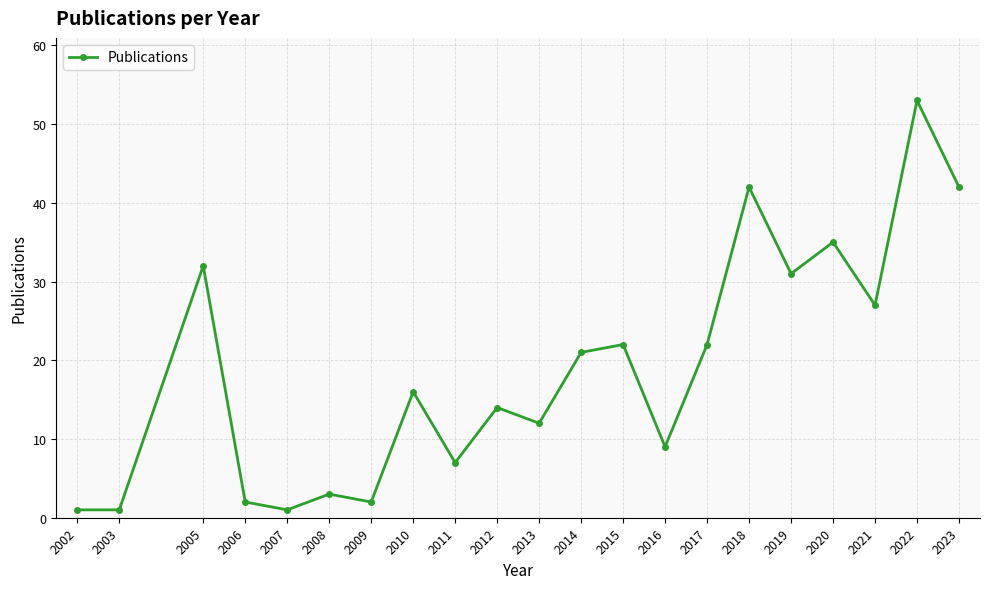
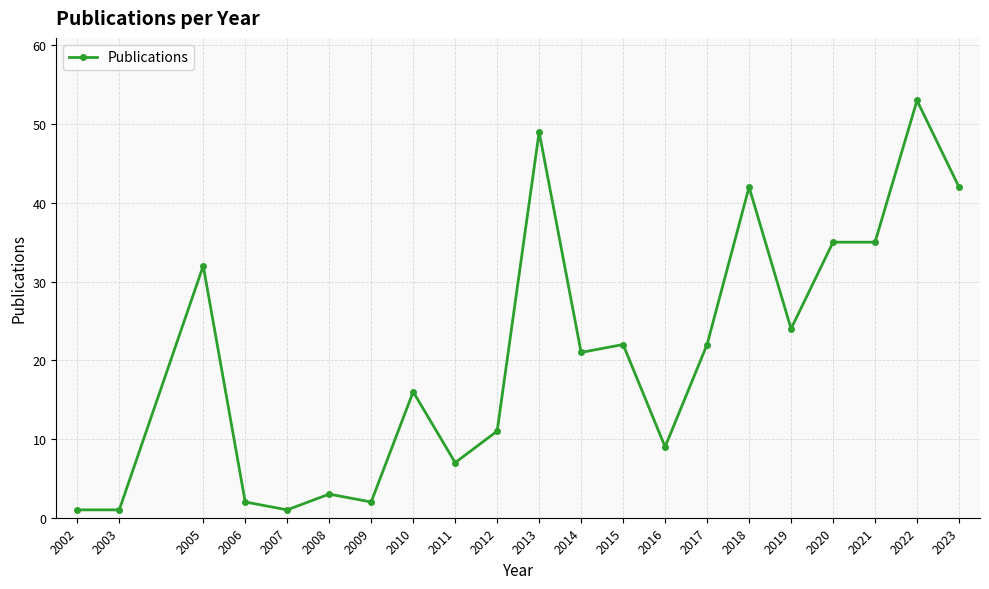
  {
    "2002": 1,
    "2003": 1,
    "2005": 32,
    "2006": 2,
    "2007": 1,
    "2008": 3,
    "2009": 2,
    "2010": 16,
    "2011": 7,
-   "2012": 14,
-   "2013": 12,
+   "2012": 11,
+   "2013": 49,
    "2014": 21,
    "2015": 22,
    "2016": 9,
    "2017": 22,
    "2018": 42,
-   "2019": 31,
+   "2019": 24,
    "2020": 35,
-   "2021": 27,
+   "2021": 35,
    "2022": 53,
    "2023": 42
  }
